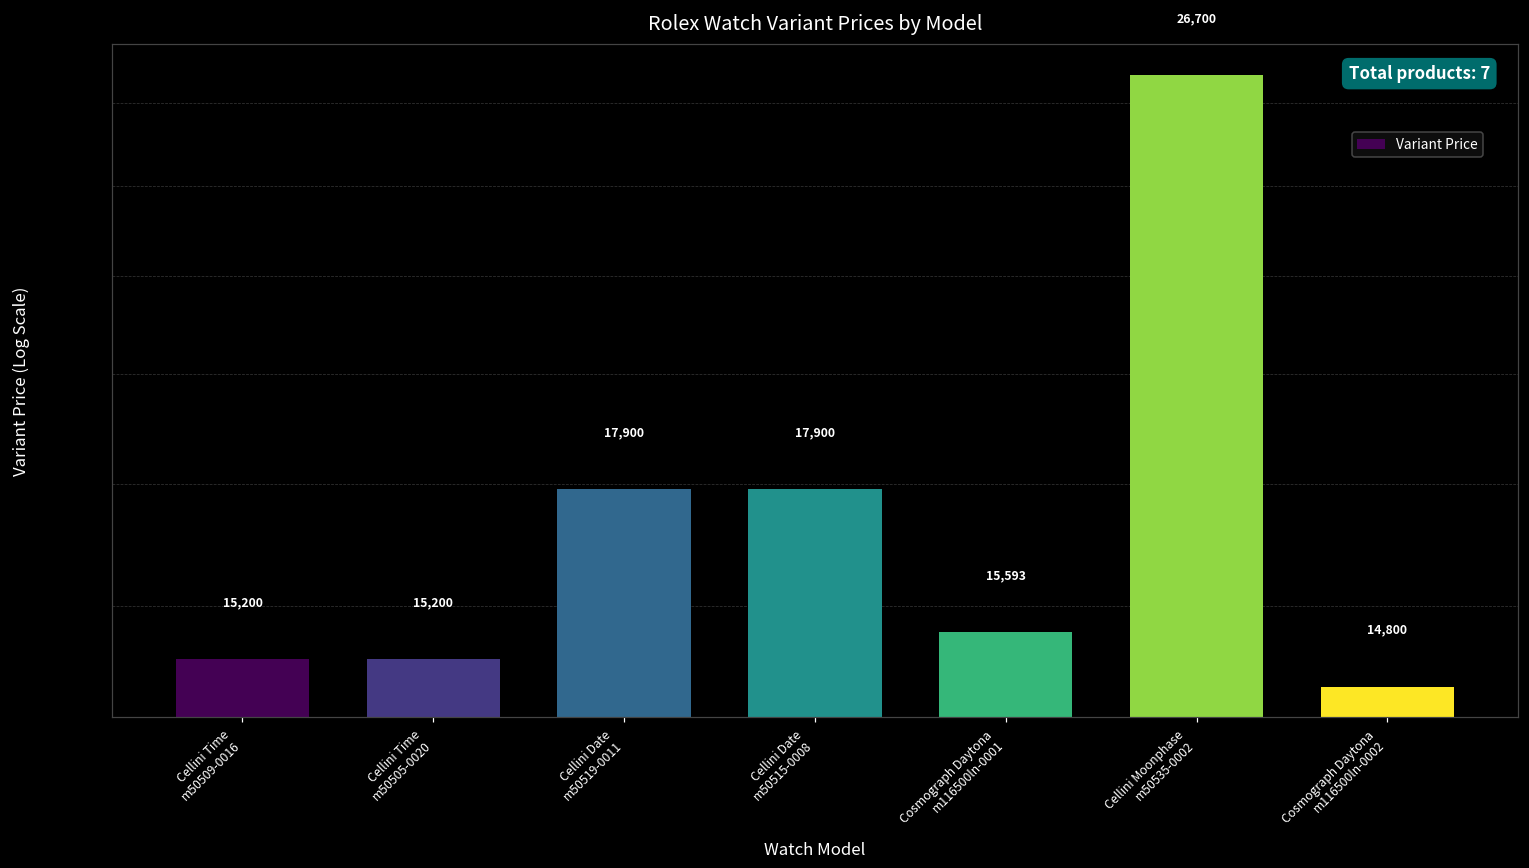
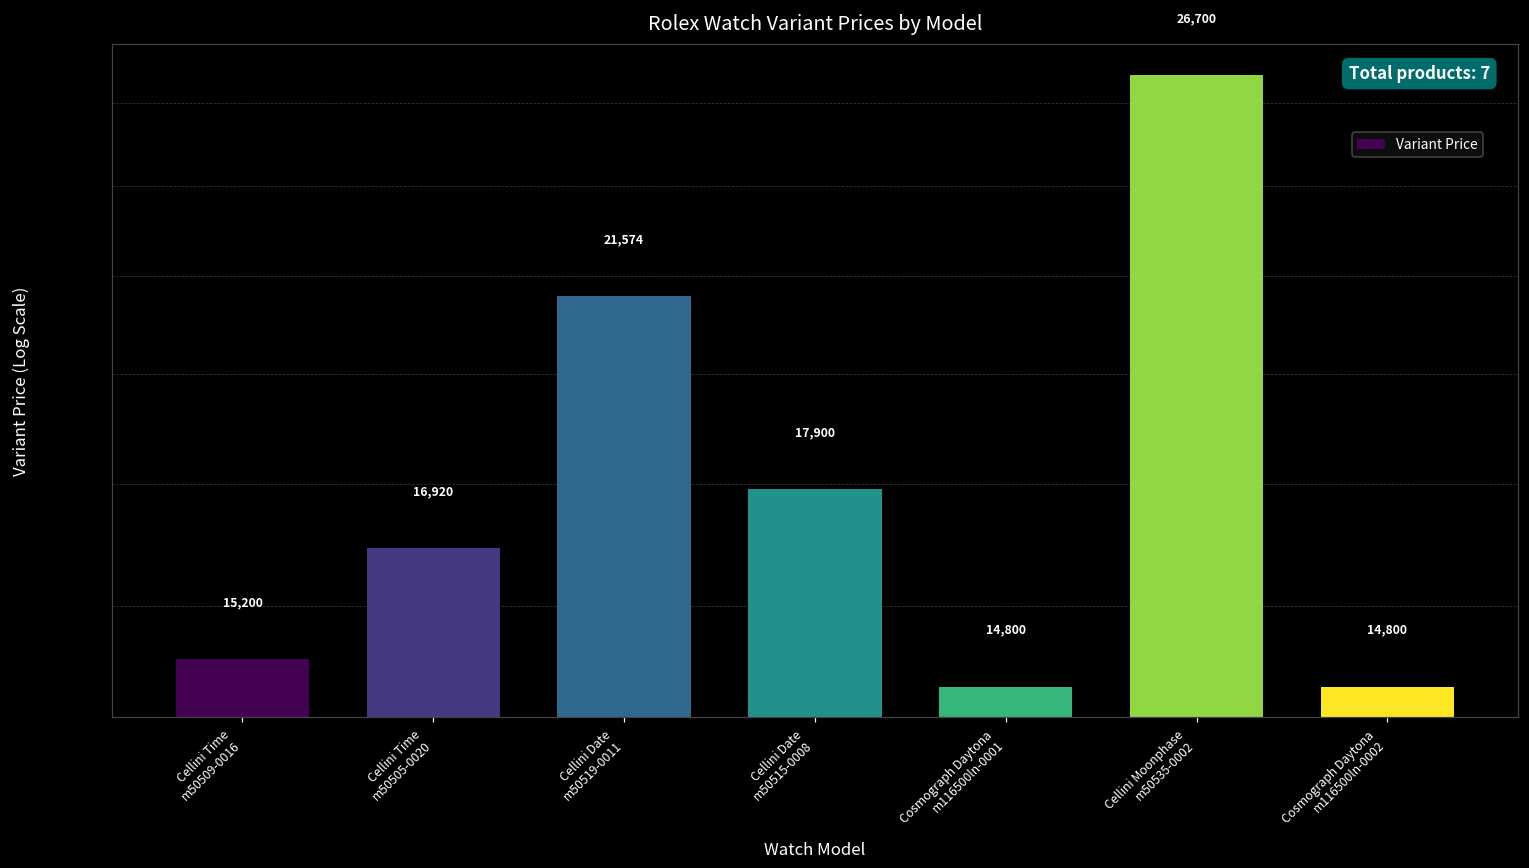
  {
-   "Cellini Time m50505-0020": "15,200",
-   "Cellini Date m50519-0011": "17,900",
-   "Cosmograph Daytona m116500ln-0001": "15,593"
+   "Cellini Time m50505-0020": "16,920",
+   "Cellini Date m50519-0011": "21,574",
+   "Cosmograph Daytona m116500ln-0001": "14,800"
  }
